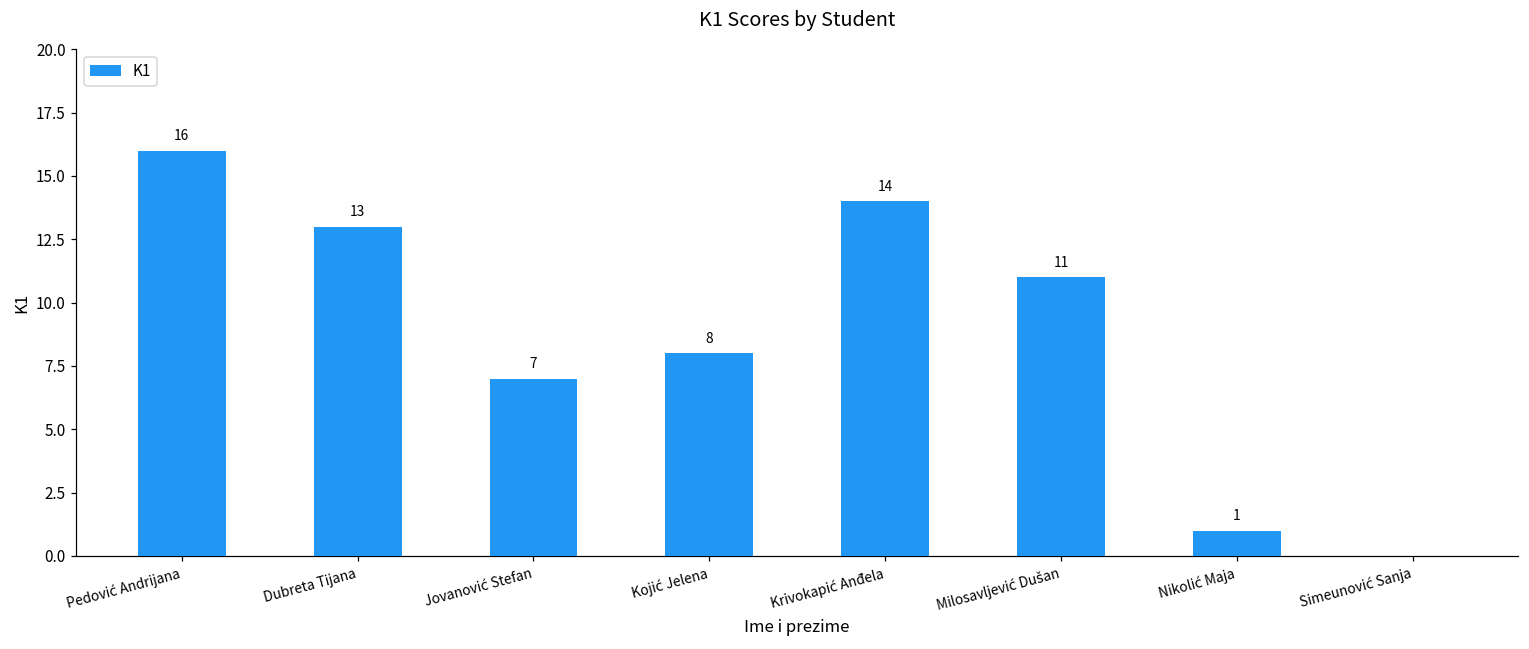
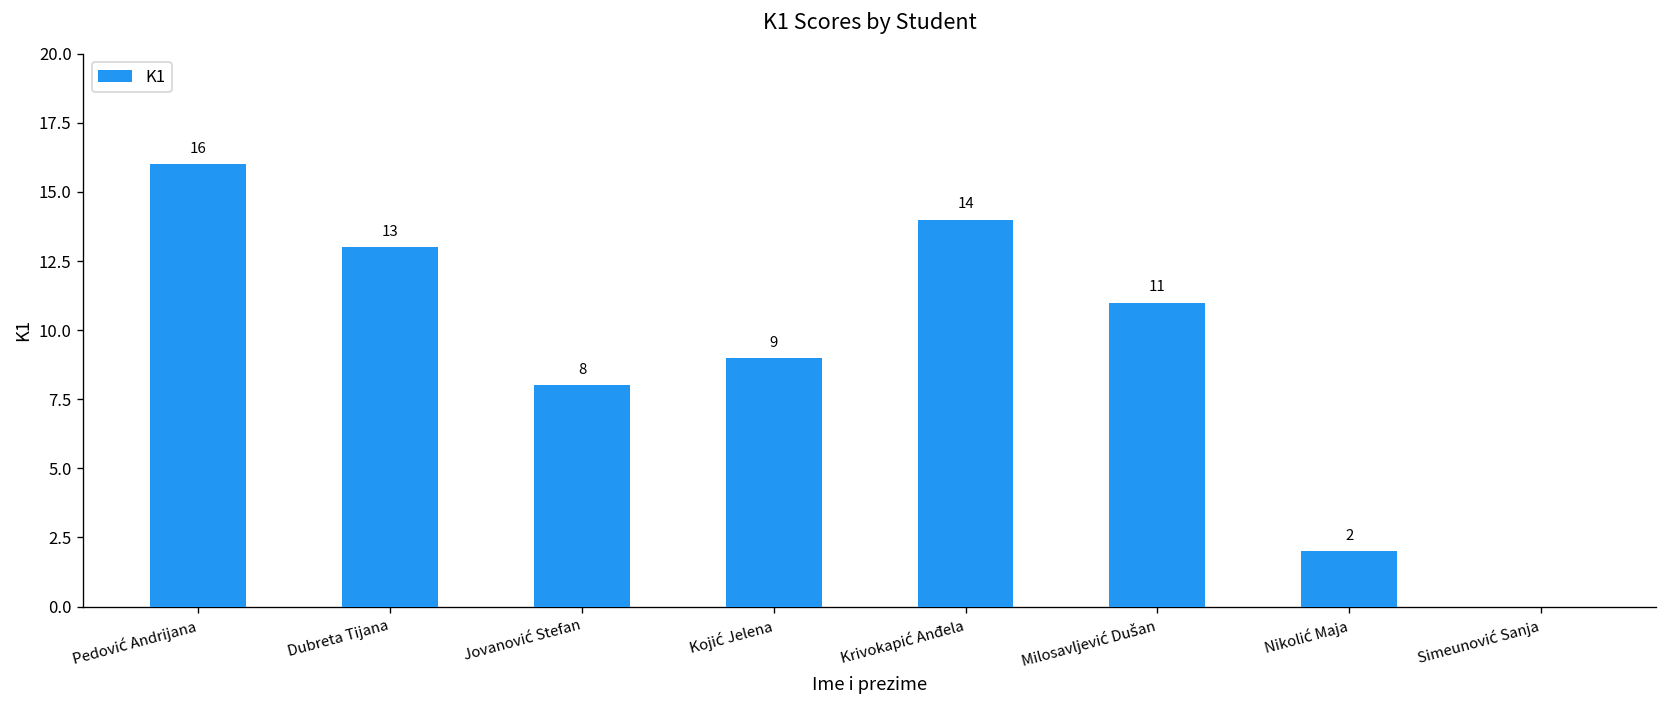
  {
    "Pedović Andrijana": 16,
    "Dubreta Tijana": 13,
-   "Jovanović Stefan": 7,
-   "Kojić Jelena": 8,
+   "Jovanović Stefan": 8,
+   "Kojić Jelena": 9,
    "Krivokapić Anđela": 14,
    "Milosavljević Dušan": 11,
-   "Nikolić Maja": 1
+   "Nikolić Maja": 2
  }
